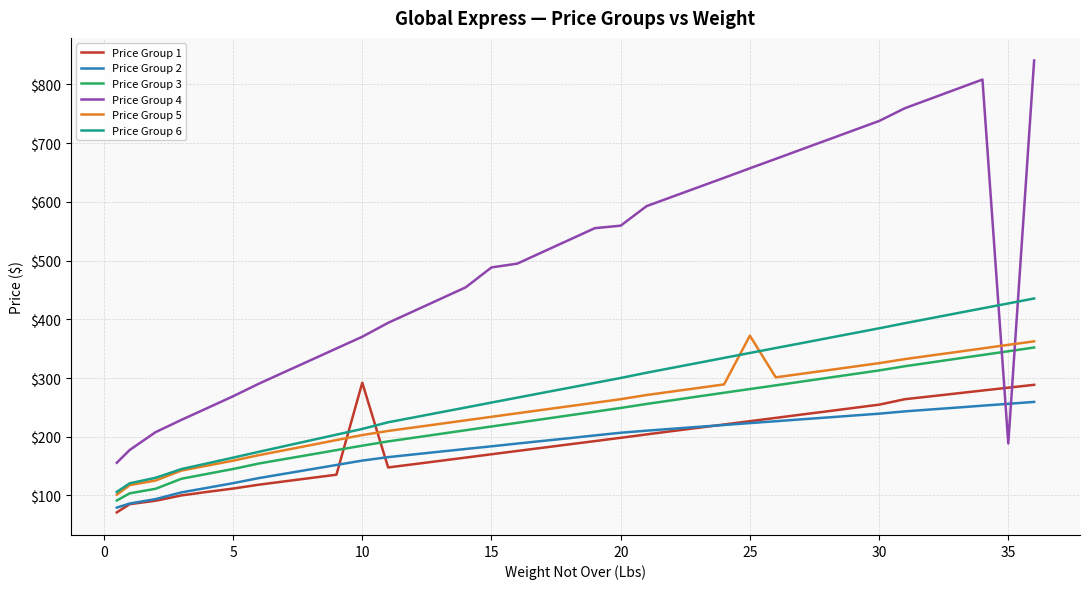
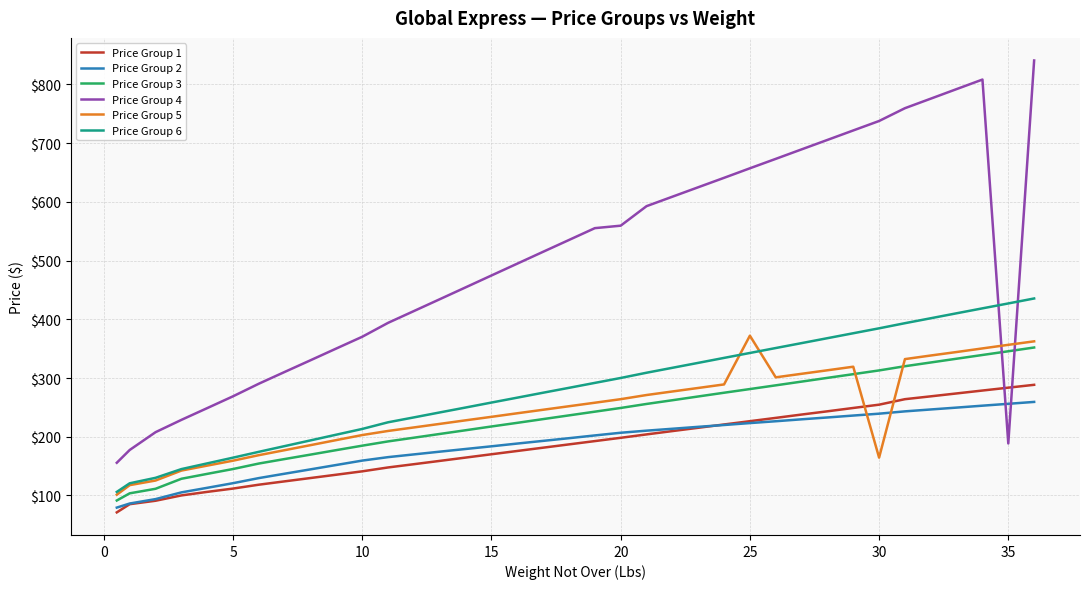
  {
    "Price Group 1": {
      "5": "$110",
-     "10": "$290",
+     "10": "$140",
      "15": "$170",
      "20": "$200",
      "30": "$250",
      "35": "$280"
    },
    "Price Group 2": {
      "5": "$120",
      "10": "$160",
      "15": "$180",
      "20": "$210",
      "30": "$240",
      "35": "$260"
    },
    "Price Group 4": {
      "5": "$270",
      "10": "$370",
-     "15": "$490",
+     "15": "$470",
      "20": "$560",
      "25": "$660",
      "30": "$740",
      "35": "$190"
    },
    "Price Group 5": {
      "5": "$160",
      "10": "$200",
      "15": "$230",
      "20": "$260",
      "25": "$370",
-     "30": "$330",
+     "30": "$160",
      "35": "$360"
    }
  }
